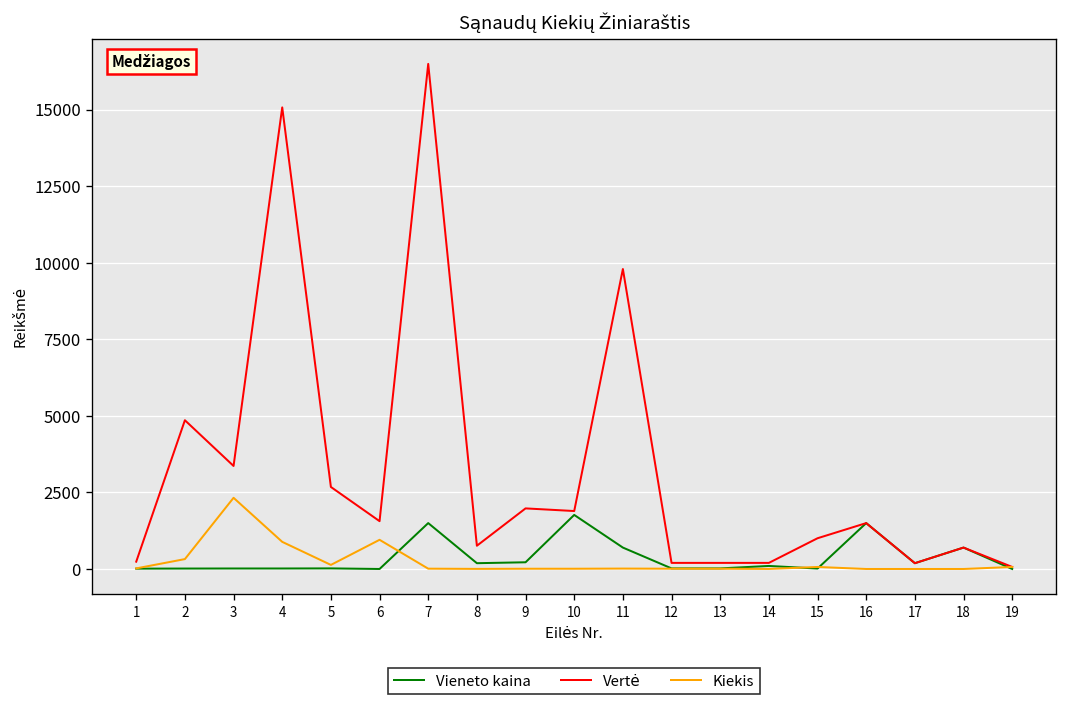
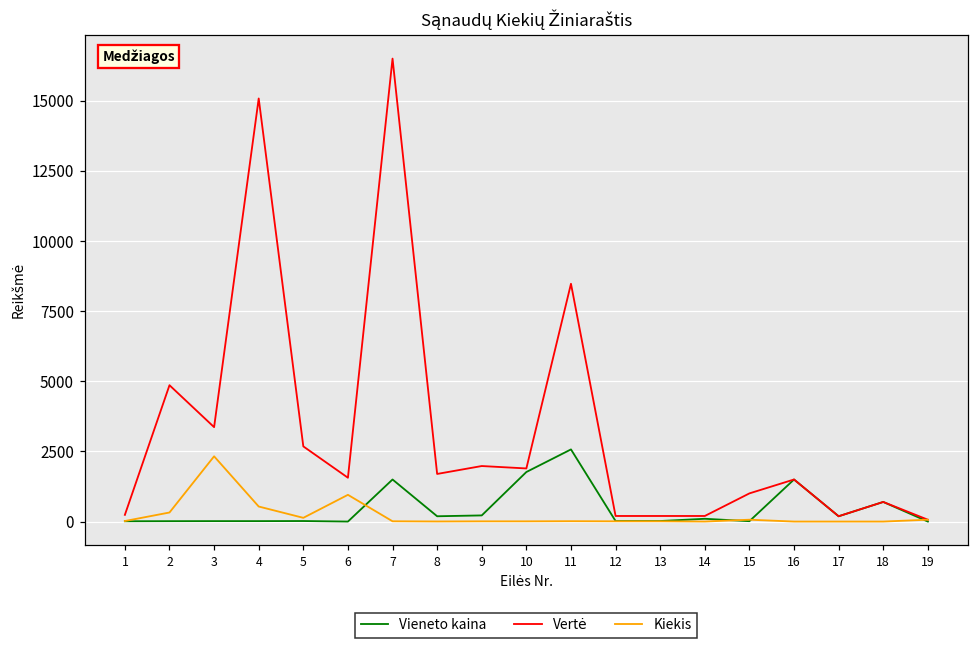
  {
    "Vieneto kaina": {
      "2": 0,
      "3": 0,
      "4": 0,
      "5": 0,
      "6": 0,
      "7": 1500,
      "8": 200,
      "9": 200,
      "10": 1800,
-     "11": 700
+     "11": 2600
    },
    "Vertė": {
      "1": 200,
      "2": 4900,
      "3": 3400,
      "4": 15100,
      "5": 2700,
      "6": 1600,
      "7": 16500,
-     "8": 800,
+     "8": 1700,
      "9": 2000,
      "10": 1900,
-     "11": 9800,
+     "11": 8500,
      "12": 200,
      "13": 200,
      "15": 1000
    },
    "Kiekis": {
      "2": 300,
      "3": 2300,
-     "4": 900,
+     "4": 500,
      "5": 100,
      "6": 1000,
      "7": 0,
      "8": 0,
      "9": 0,
      "10": 0,
      "11": 0,
      "16": 0,
      "17": 0,
      "18": 0
    }
  }
